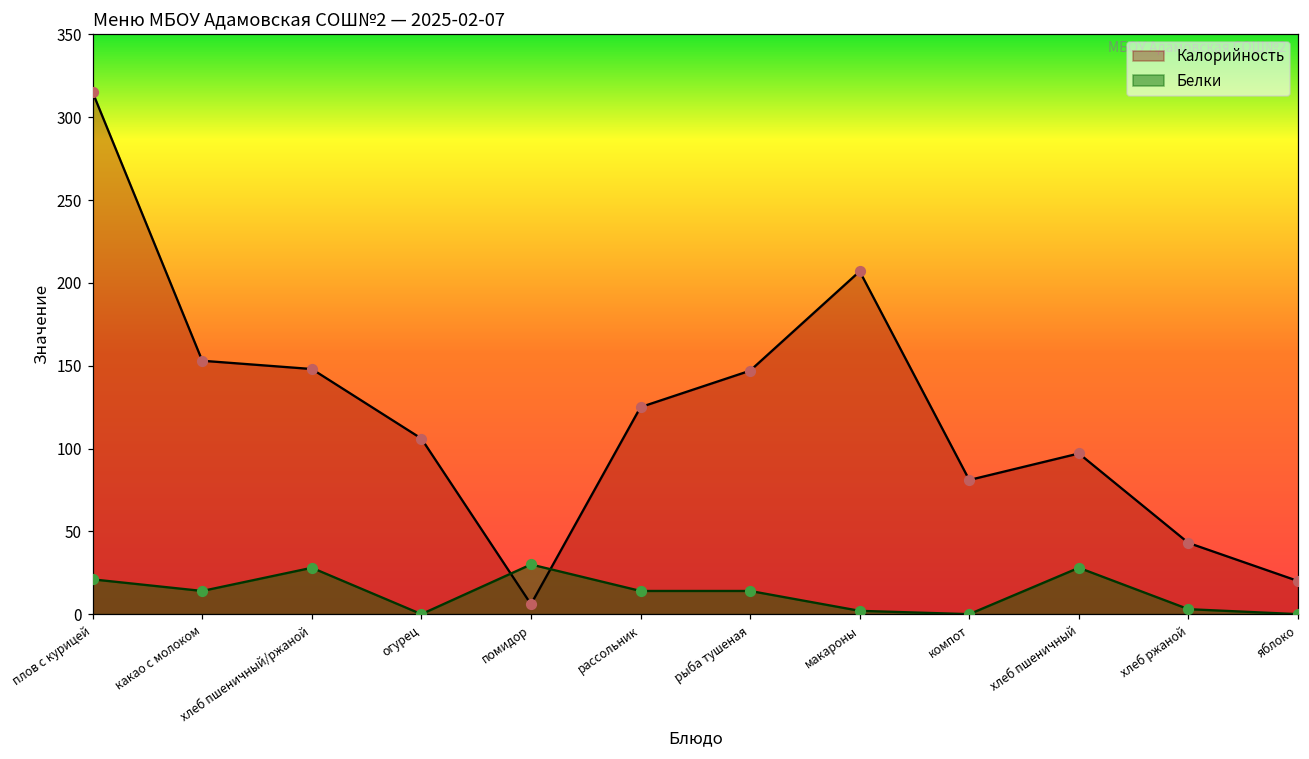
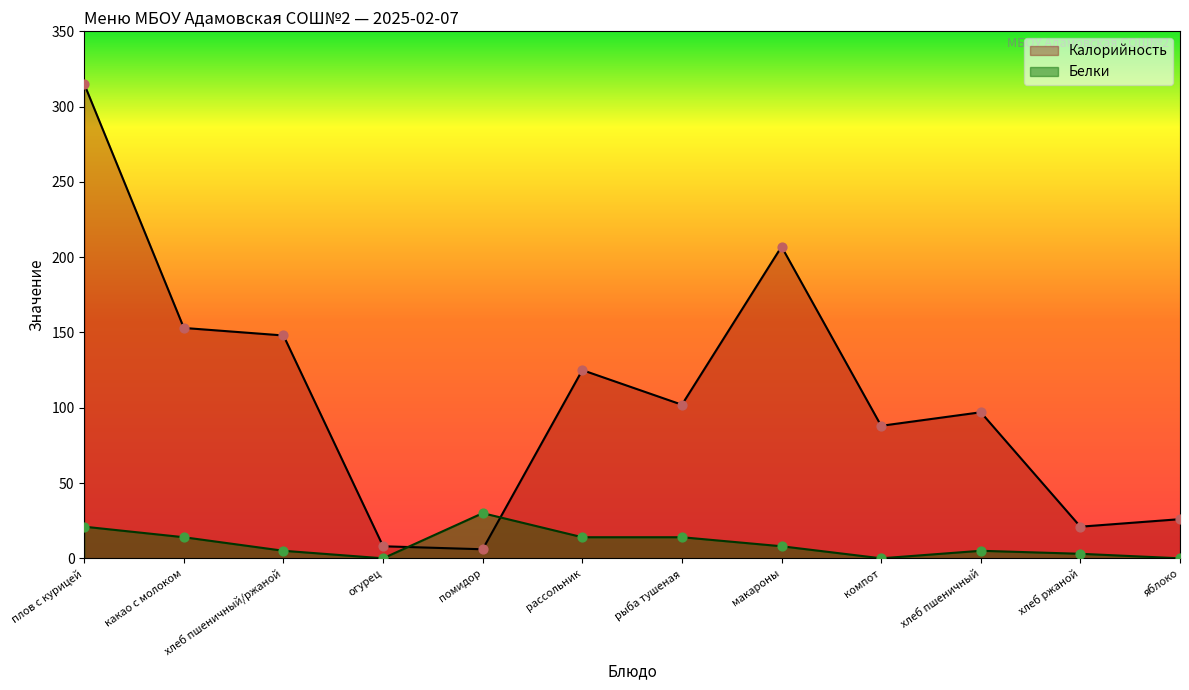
  {
    "Калорийность": {
      "плов с курицей": 315,
      "какао с молоком": 153,
      "хлеб пшеничный/ржаной": 148,
-     "огурец": 106,
+     "огурец": 8,
      "помидор": 6,
      "рассольник": 125,
-     "рыба тушеная": 147,
+     "рыба тушеная": 102,
      "макароны": 207,
-     "компот": 81,
+     "компот": 88,
      "хлеб пшеничный": 97,
-     "хлеб ржаной": 43,
-     "яблоко": 20
+     "хлеб ржаной": 21,
+     "яблоко": 26
    },
    "Белки": {
      "плов с курицей": 21,
      "какао с молоком": 14,
-     "хлеб пшеничный/ржаной": 28,
+     "хлеб пшеничный/ржаной": 5,
      "огурец": 0,
      "помидор": 30,
      "рассольник": 14,
      "рыба тушеная": 14,
-     "макароны": 2,
+     "макароны": 8,
      "компот": 0,
-     "хлеб пшеничный": 28,
+     "хлеб пшеничный": 5,
      "хлеб ржаной": 3,
      "яблоко": 0
    }
  }
